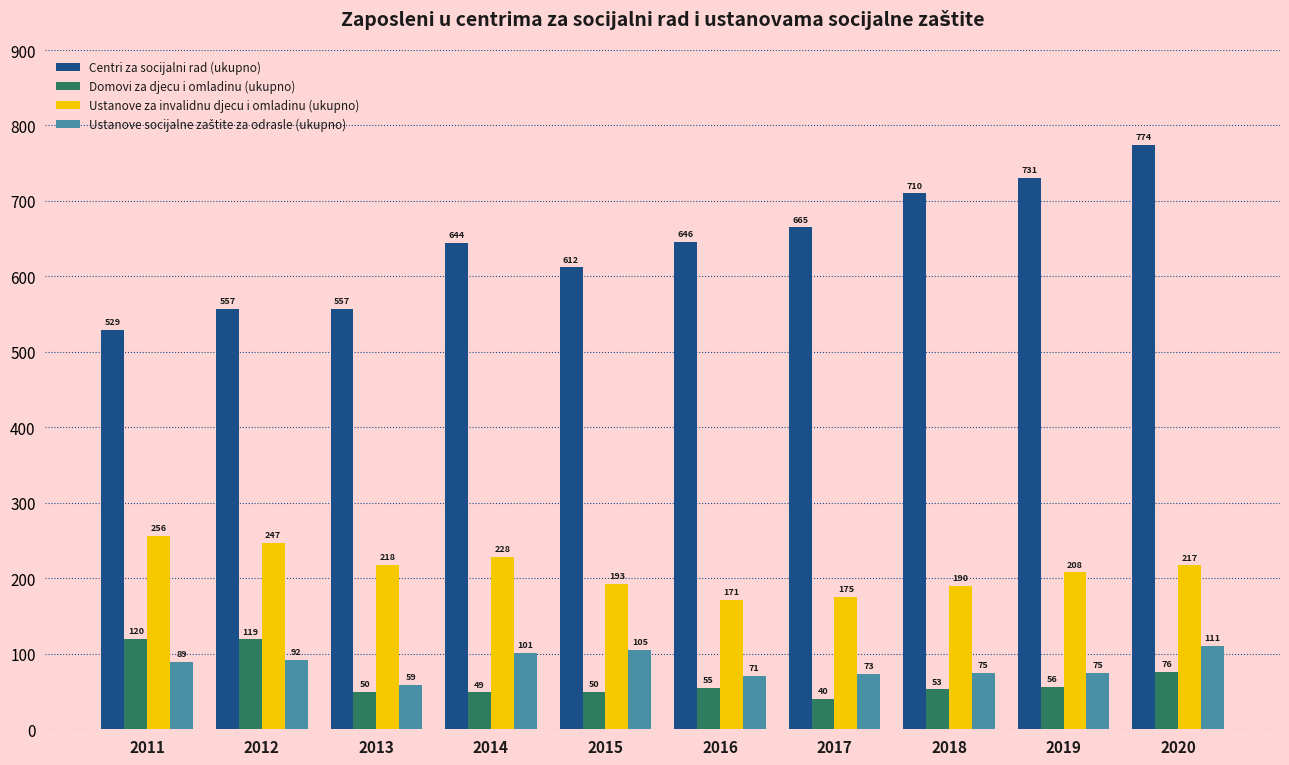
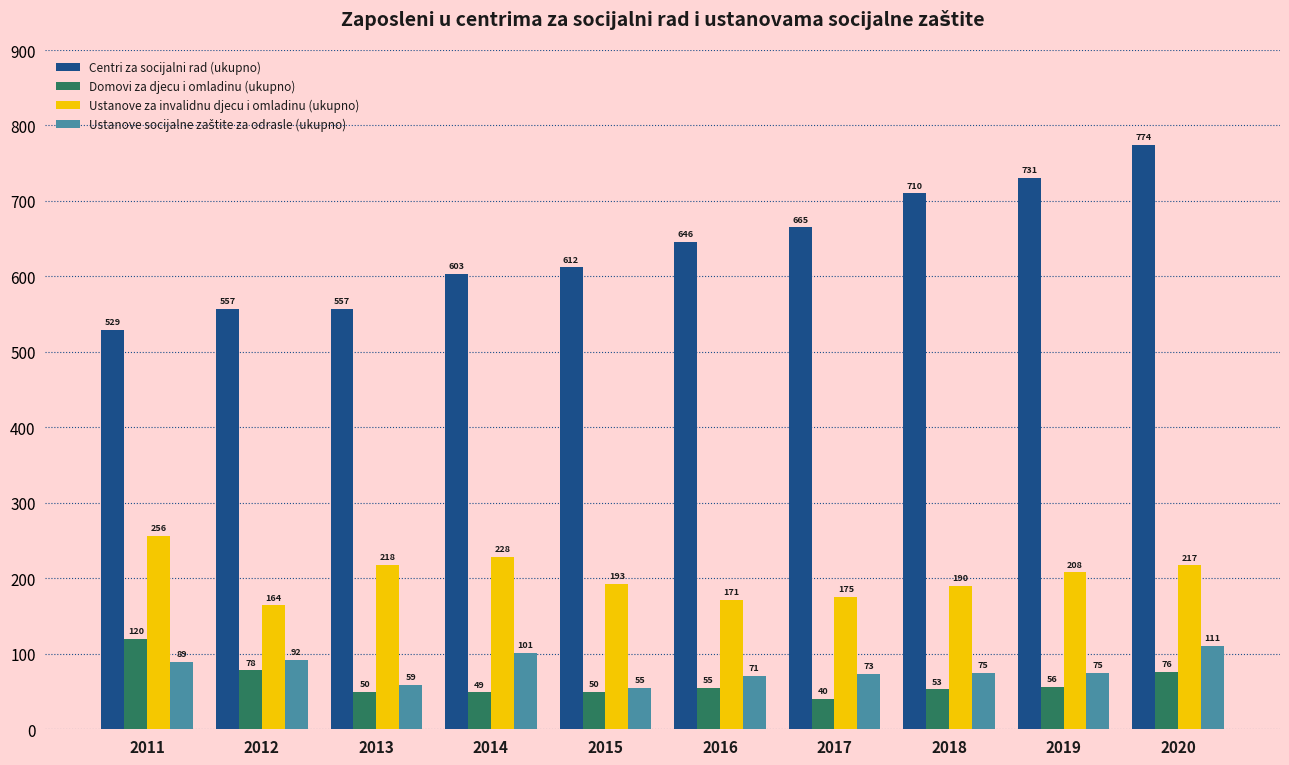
  {
    "Centri za socijalni rad (ukupno)": {
      "2011": 529,
      "2012": 557,
      "2013": 557,
-     "2014": 644,
+     "2014": 603,
      "2015": 612,
      "2016": 646,
      "2017": 665,
      "2018": 710,
      "2019": 731,
      "2020": 774
    },
    "Domovi za djecu i omladinu (ukupno)": {
      "2011": 120,
-     "2012": 119,
+     "2012": 78,
      "2013": 50,
      "2014": 49,
      "2015": 50,
      "2016": 55,
      "2017": 40,
      "2018": 53,
      "2019": 56,
      "2020": 76
    },
    "Ustanove za invalidnu djecu i omladinu (ukupno)": {
      "2011": 256,
-     "2012": 247,
+     "2012": 164,
      "2013": 218,
      "2014": 228,
      "2015": 193,
      "2016": 171,
      "2017": 175,
      "2018": 190,
      "2019": 208,
      "2020": 217
    },
    "Ustanove socijalne zaštite za odrasle (ukupno)": {
      "2011": 89,
      "2012": 92,
      "2013": 59,
      "2014": 101,
-     "2015": 105,
+     "2015": 55,
      "2016": 71,
      "2017": 73,
      "2018": 75,
      "2019": 75,
      "2020": 111
    }
  }
